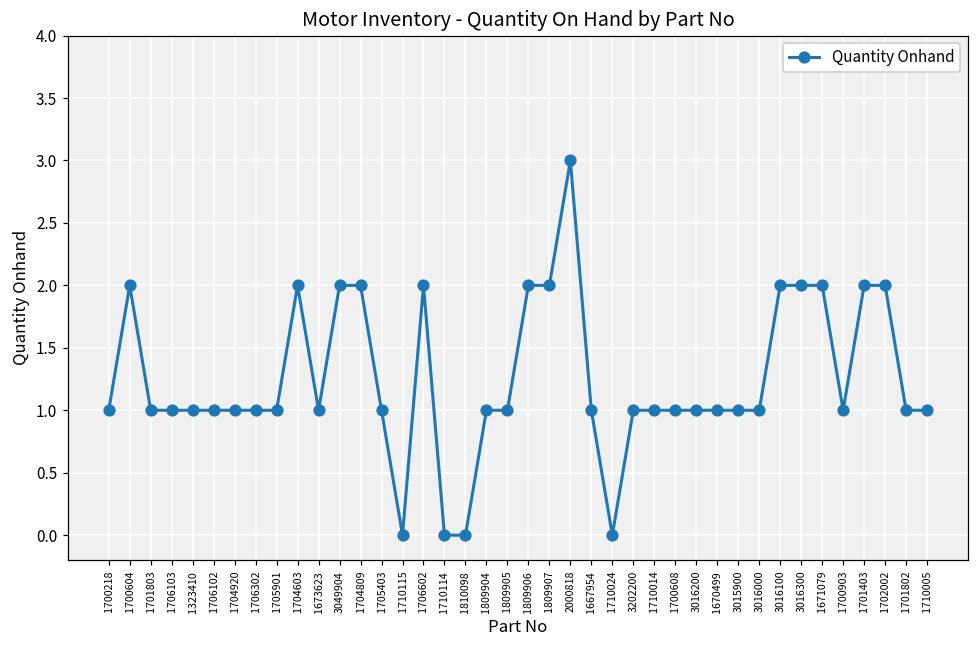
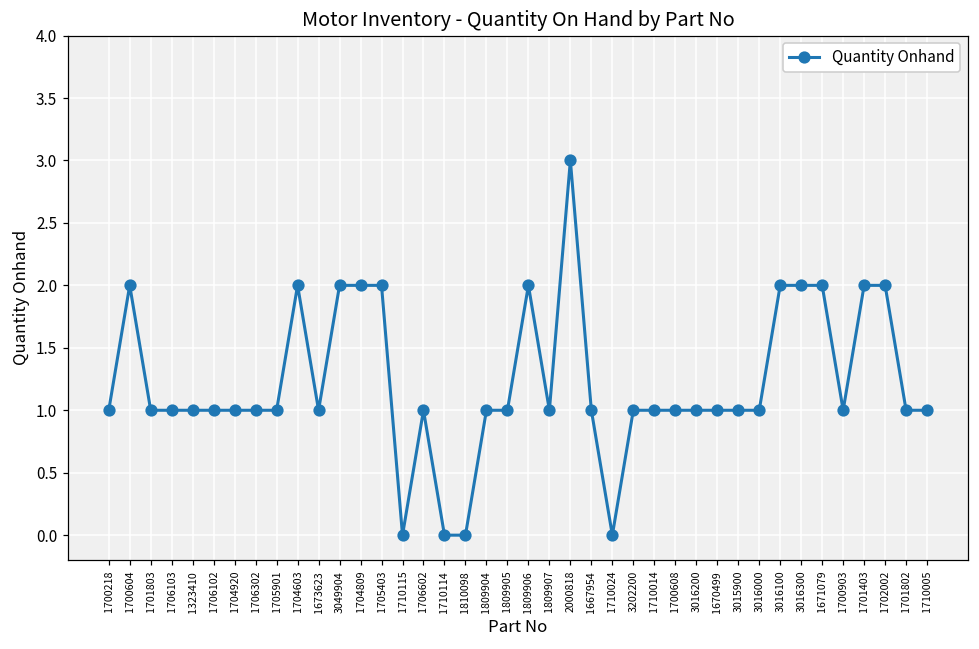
  {
    "1700218": 1,
    "1700604": 2,
    "1701803": 1,
    "1706103": 1,
    "1323410": 1,
    "1706102": 1,
    "1704920": 1,
    "1706302": 1,
    "1705901": 1,
    "1704603": 2,
    "1673623": 1,
    "3049904": 2,
    "1704809": 2,
-   "1705403": 1,
+   "1705403": 2,
    "1710115": 0,
-   "1706602": 2,
+   "1706602": 1,
    "1710114": 0,
    "1810098": 0,
    "1809904": 1,
    "1809905": 1,
    "1809906": 2,
-   "1809907": 2,
+   "1809907": 1,
    "2000818": 3,
    "1667954": 1,
    "1710024": 0,
    "3202200": 1,
    "1710014": 1,
    "1700608": 1,
    "3016200": 1,
    "1670499": 1,
    "3015900": 1,
    "3016000": 1,
    "3016100": 2,
    "3016300": 2,
    "1671079": 2,
    "1700903": 1,
    "1701403": 2,
    "1702002": 2,
    "1701802": 1,
    "1710005": 1
  }
